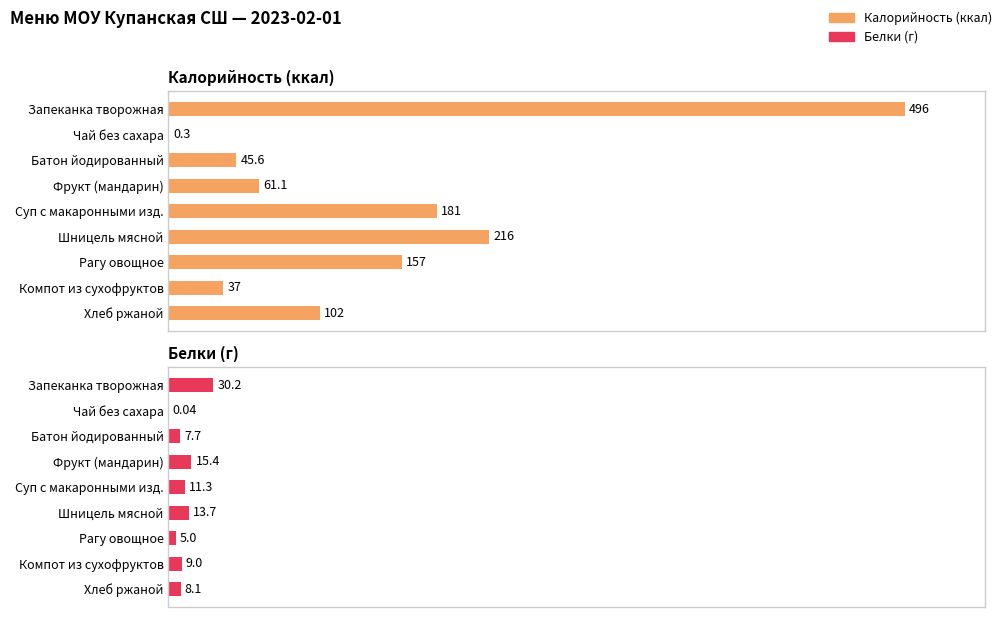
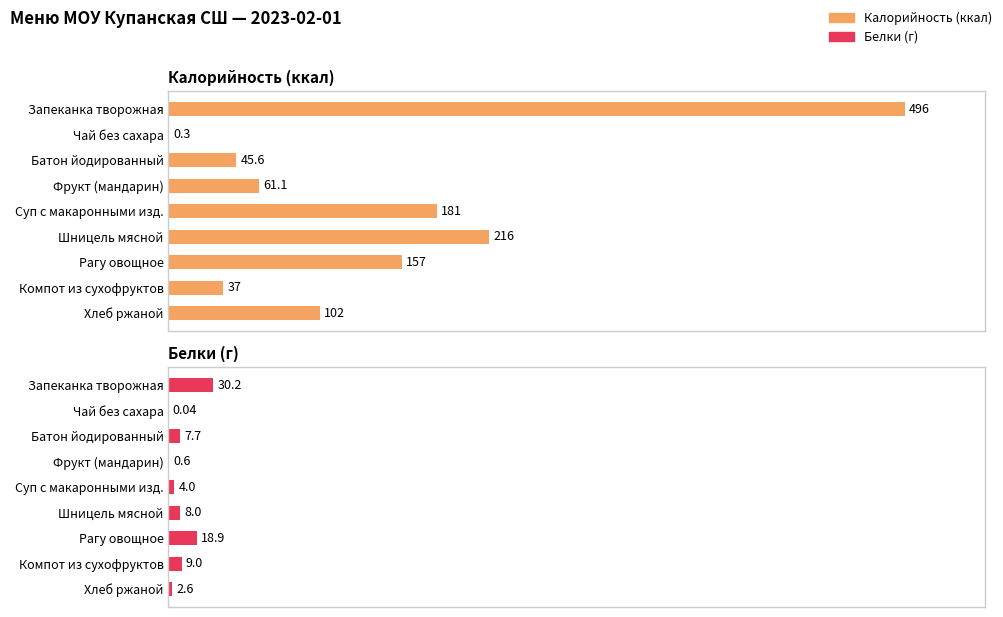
  {
    "Белки (г)": {
-     "Фрукт (мандарин)": 15.4,
-     "Суп с макаронными изд.": 11.3,
-     "Шницель мясной": 13.7,
-     "Рагу овощное": 5.0,
-     "Хлеб ржаной": 8.1
+     "Фрукт (мандарин)": 0.6,
+     "Суп с макаронными изд.": 4.0,
+     "Шницель мясной": 8.0,
+     "Рагу овощное": 18.9,
+     "Хлеб ржаной": 2.6
    }
  }
